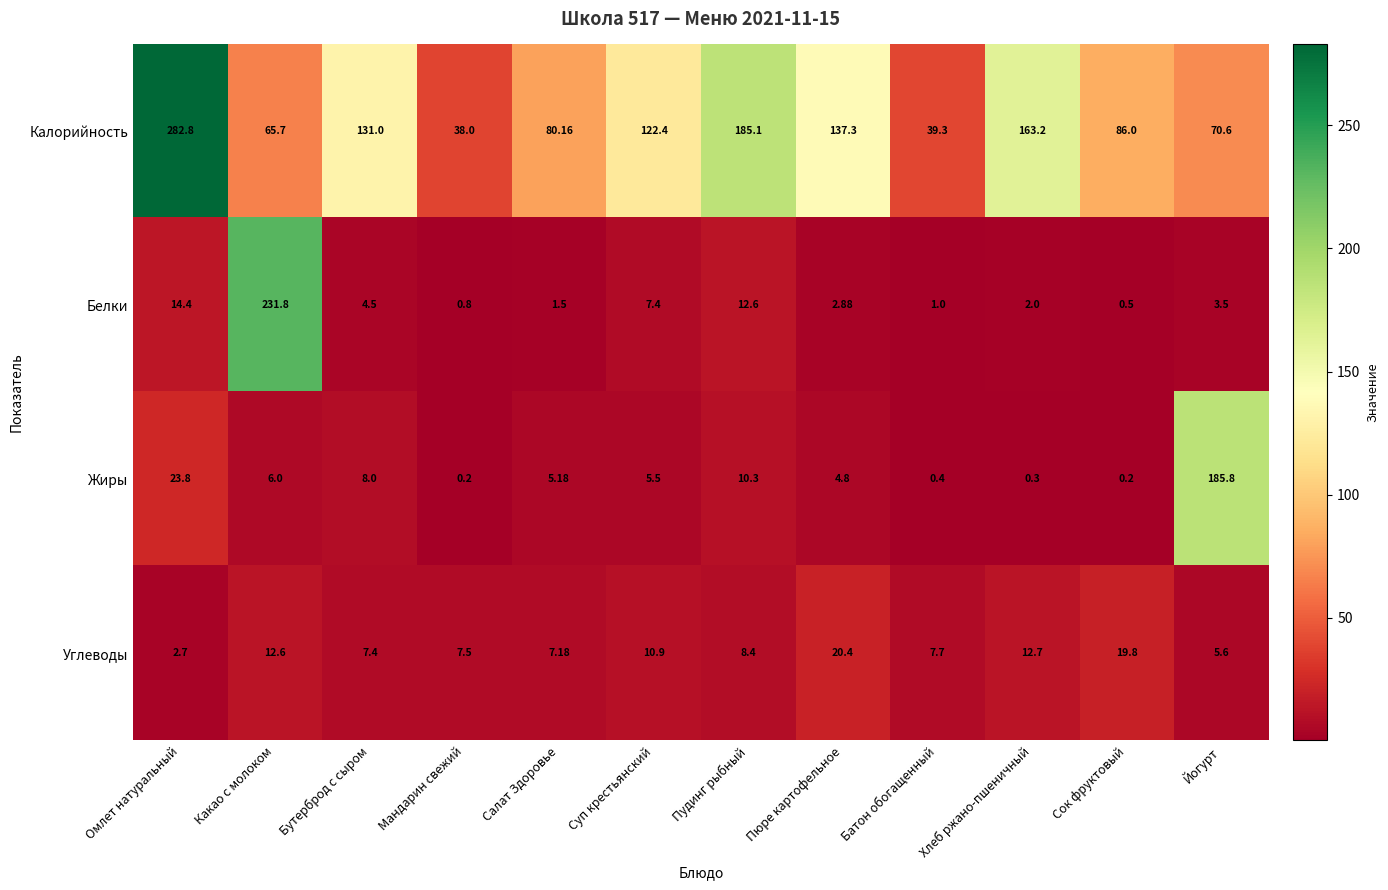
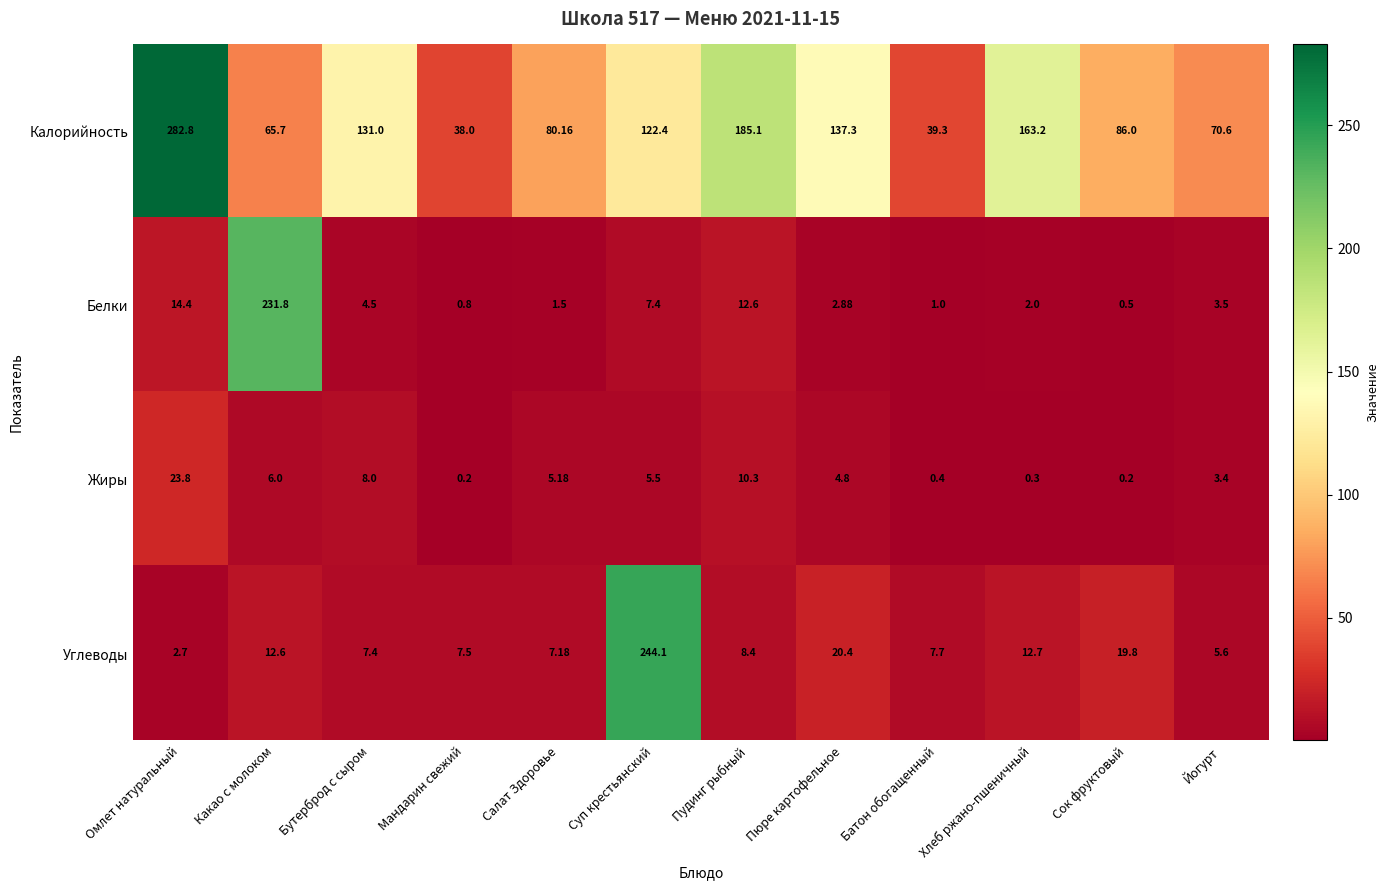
  {
    "Калорийность": {
      "Омлет натуральный": 282.8,
      "Какао с молоком": 65.7,
      "Бутерброд с сыром": 131.0,
      "Мандарин свежий": 38.0,
      "Салат Здоровье": 80.16,
      "Суп крестьянский": 122.4,
      "Пудинг рыбный": 185.1,
      "Пюре картофельное": 137.3,
      "Батон обогащенный": 39.3,
      "Хлеб ржано-пшеничный": 163.2,
      "Сок фруктовый": 86.0,
      "Йогурт": 70.6
    },
    "Белки": {
      "Омлет натуральный": 14.4,
      "Какао с молоком": 231.8,
      "Бутерброд с сыром": 4.5,
      "Мандарин свежий": 0.8,
      "Салат Здоровье": 1.5,
      "Суп крестьянский": 7.4,
      "Пудинг рыбный": 12.6,
      "Пюре картофельное": 2.88,
      "Батон обогащенный": 1.0,
      "Хлеб ржано-пшеничный": 2.0,
      "Сок фруктовый": 0.5,
      "Йогурт": 3.5
    },
    "Жиры": {
      "Омлет натуральный": 23.8,
      "Какао с молоком": 6.0,
      "Бутерброд с сыром": 8.0,
      "Мандарин свежий": 0.2,
      "Салат Здоровье": 5.18,
      "Суп крестьянский": 5.5,
      "Пудинг рыбный": 10.3,
      "Пюре картофельное": 4.8,
      "Батон обогащенный": 0.4,
      "Хлеб ржано-пшеничный": 0.3,
      "Сок фруктовый": 0.2,
-     "Йогурт": 185.8
+     "Йогурт": 3.4
    },
    "Углеводы": {
      "Омлет натуральный": 2.7,
      "Какао с молоком": 12.6,
      "Бутерброд с сыром": 7.4,
      "Мандарин свежий": 7.5,
      "Салат Здоровье": 7.18,
-     "Суп крестьянский": 10.9,
+     "Суп крестьянский": 244.1,
      "Пудинг рыбный": 8.4,
      "Пюре картофельное": 20.4,
      "Батон обогащенный": 7.7,
      "Хлеб ржано-пшеничный": 12.7,
      "Сок фруктовый": 19.8,
      "Йогурт": 5.6
    }
  }
